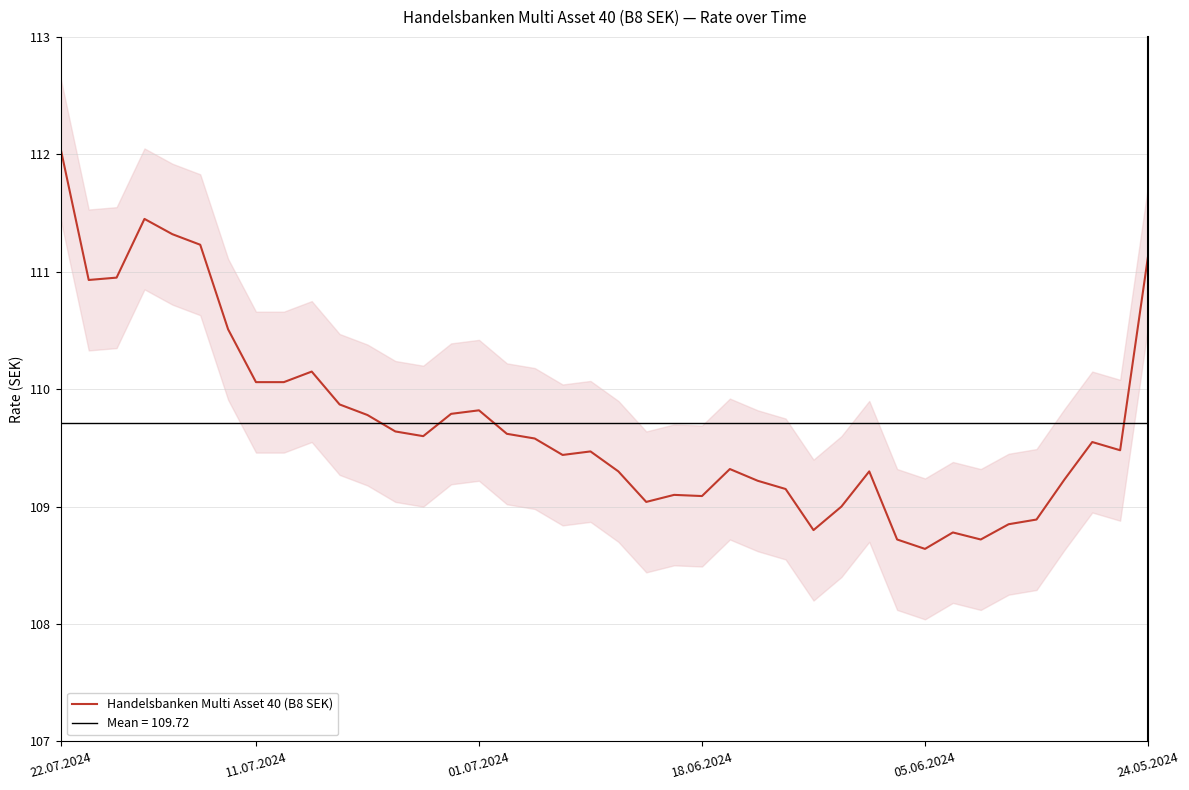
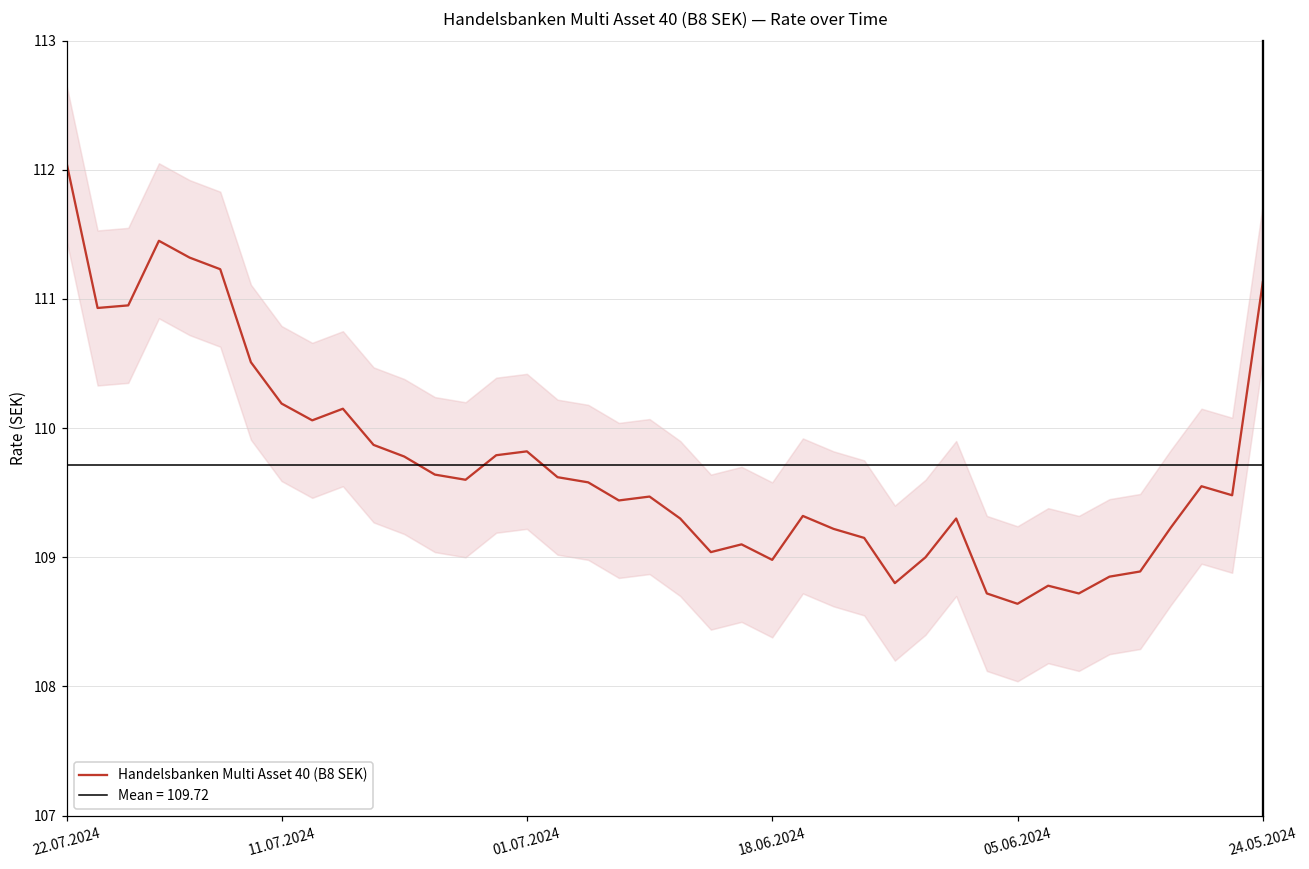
  {
    "Handelsbanken Multi Asset 40 (B8 SEK)": {
      "22.07.2024": 112.04,
-     "11.07.2024": 110.06,
+     "11.07.2024": 110.19,
      "01.07.2024": 109.82,
-     "18.06.2024": 109.09,
+     "18.06.2024": 108.98,
      "05.06.2024": 108.64,
      "24.05.2024": 111.13
    }
  }
